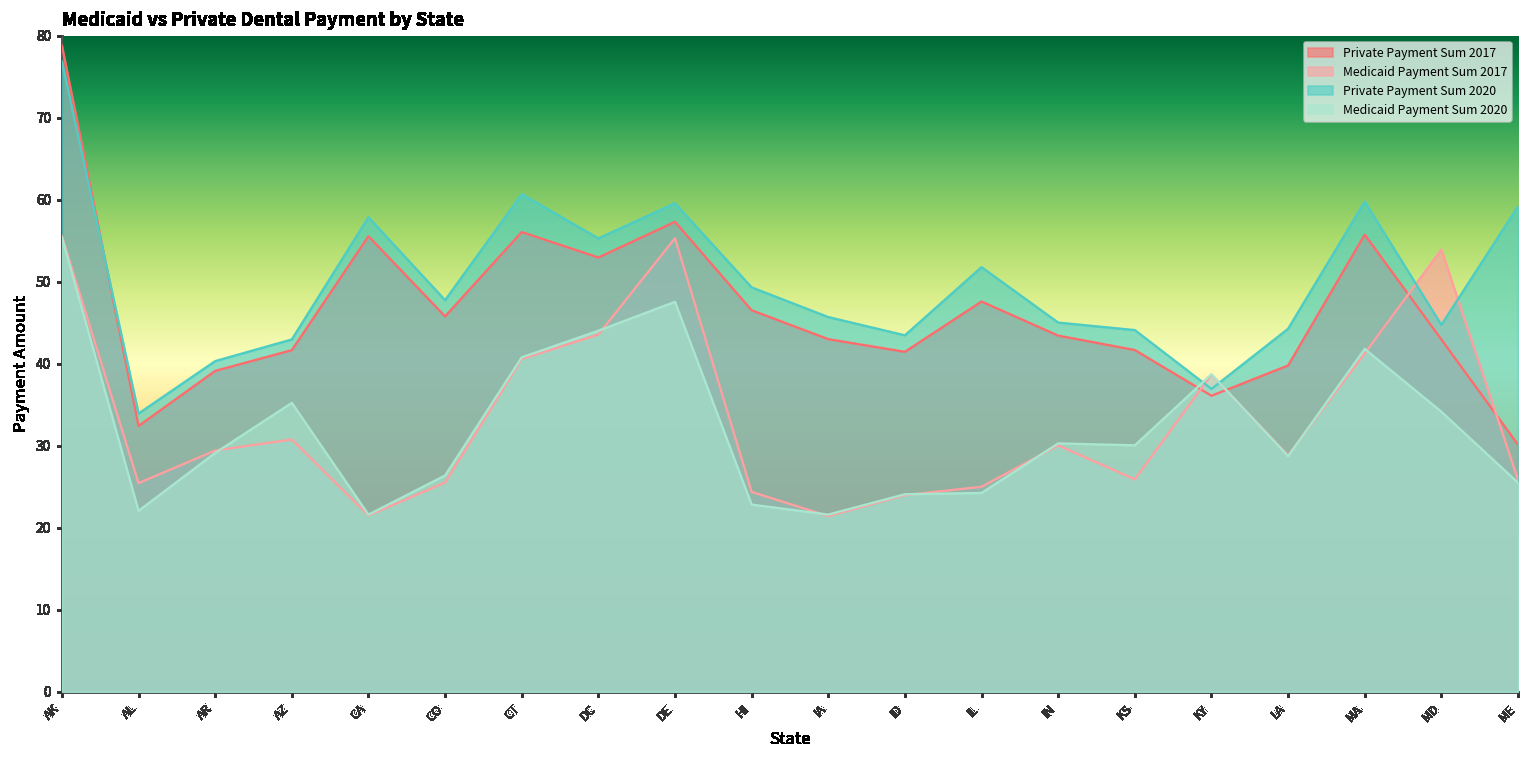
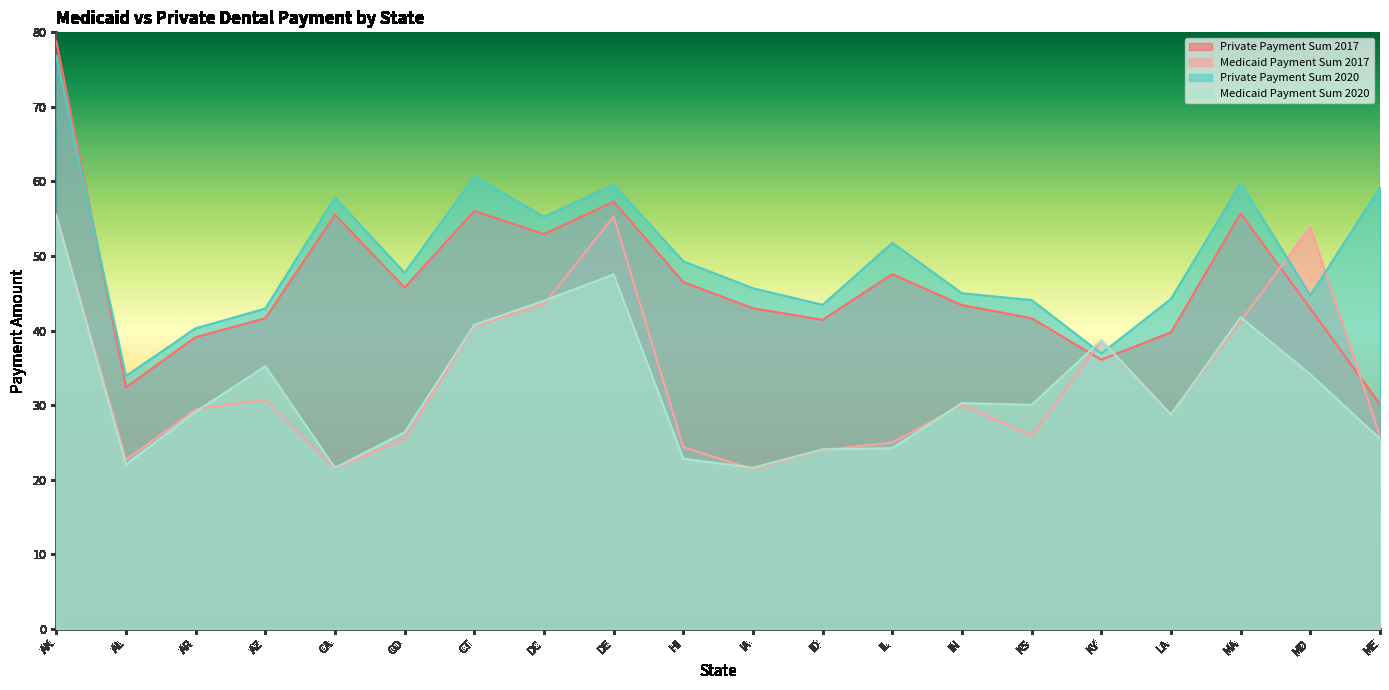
  {
    "Private Payment Sum 2017": {
      "AK": 79,
      "AL": 32,
      "AR": 39,
      "AZ": 42,
      "CA": 56,
      "CO": 46,
      "CT": 56,
      "DC": 53,
      "DE": 57,
      "HI": 47,
      "IA": 43,
      "ID": 41,
      "IL": 48,
      "IN": 43,
      "KS": 42,
      "KY": 36,
      "LA": 40,
      "MA": 56,
      "MD": 43,
      "ME": 30
    },
    "Medicaid Payment Sum 2017": {
-     "AL": 25,
+     "AL": 23,
      "AZ": 31,
      "CO": 26,
      "DC": 44,
      "DE": 55,
      "HI": 24,
      "IL": 25,
      "KS": 26,
      "MA": 41,
      "MD": 54,
      "ME": 26
    },
    "Private Payment Sum 2020": {
      "AK": 77,
      "AL": 34,
      "AR": 40,
      "AZ": 43,
      "CA": 58,
      "CO": 48,
      "CT": 61,
      "DC": 55,
      "DE": 60,
      "HI": 49,
      "IA": 46,
      "ID": 43,
      "IL": 52,
      "IN": 45,
      "KS": 44,
      "KY": 37,
      "LA": 44,
      "MA": 60,
      "MD": 45,
      "ME": 59
    },
    "Medicaid Payment Sum 2020": {
      "AL": 22,
      "AZ": 35,
      "CO": 26,
      "DC": 44,
      "DE": 48,
      "HI": 23,
      "IL": 24,
      "KS": 30,
      "MA": 42,
      "MD": 34,
      "ME": 25
    }
  }
